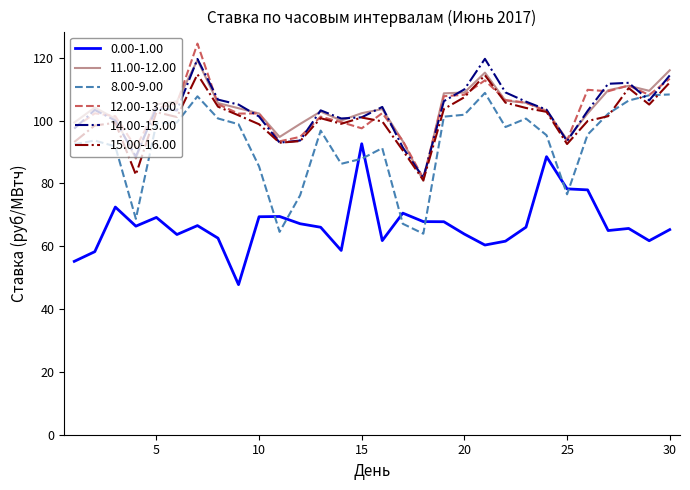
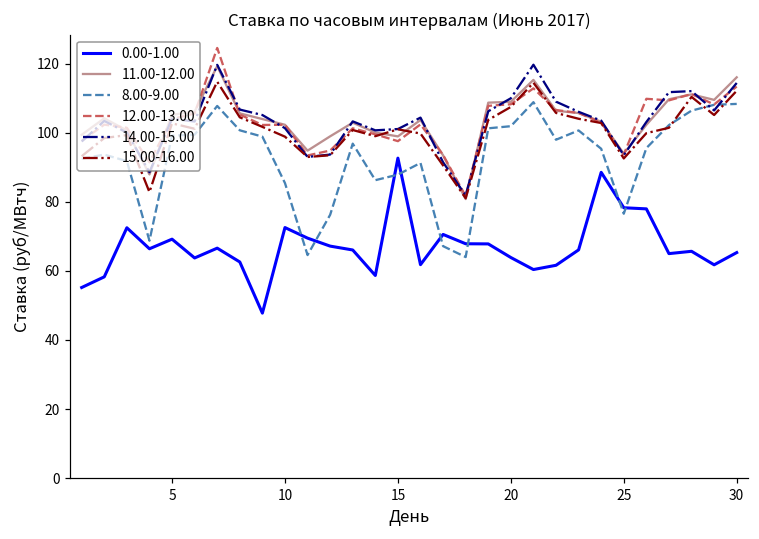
  {
    "0.00-1.00": {
      "5": 69,
-     "10": 69,
+     "10": 73,
      "15": 93,
      "20": 64,
      "25": 78,
      "30": 65
    },
    "11.00-12.00": {
-     "15": 102,
+     "15": 99,
      "30": 116
    },
    "8.00-9.00": {
      "10": 85,
      "15": 88,
      "20": 102,
      "25": 77,
      "30": 108
    },
    "12.00-13.00": {
      "15": 98,
      "30": 113
    },
    "14.00-15.00": {
      "10": 101,
      "20": 110,
      "30": 114
    },
    "15.00-16.00": {
      "10": 99,
      "25": 93,
      "30": 112
    }
  }
